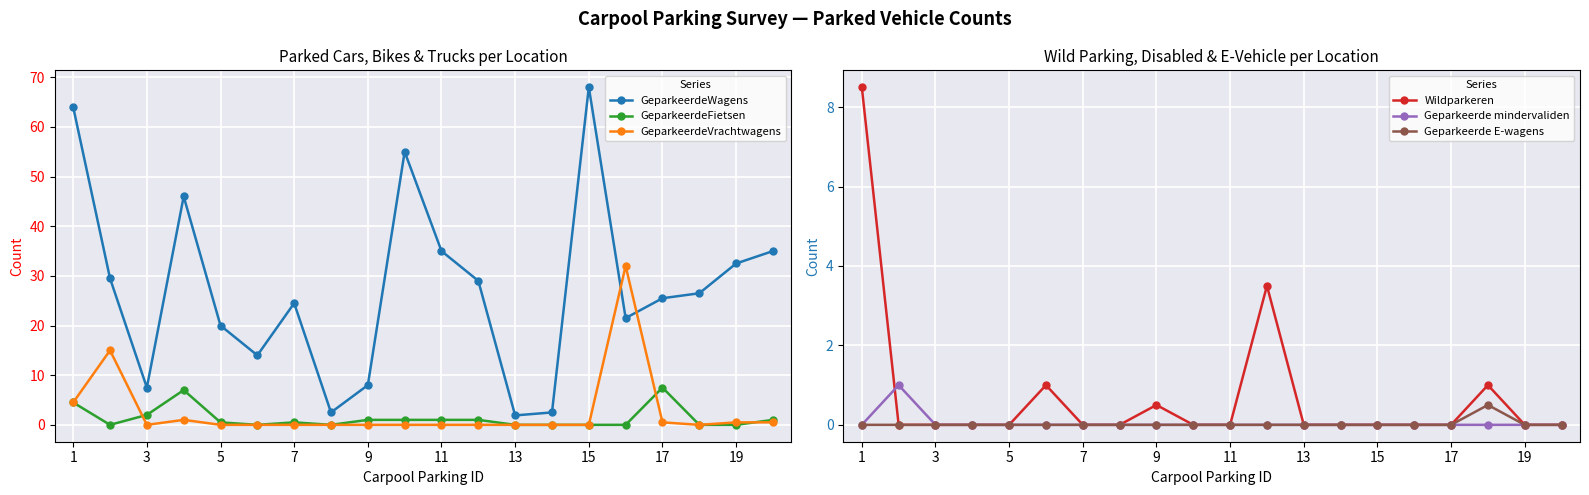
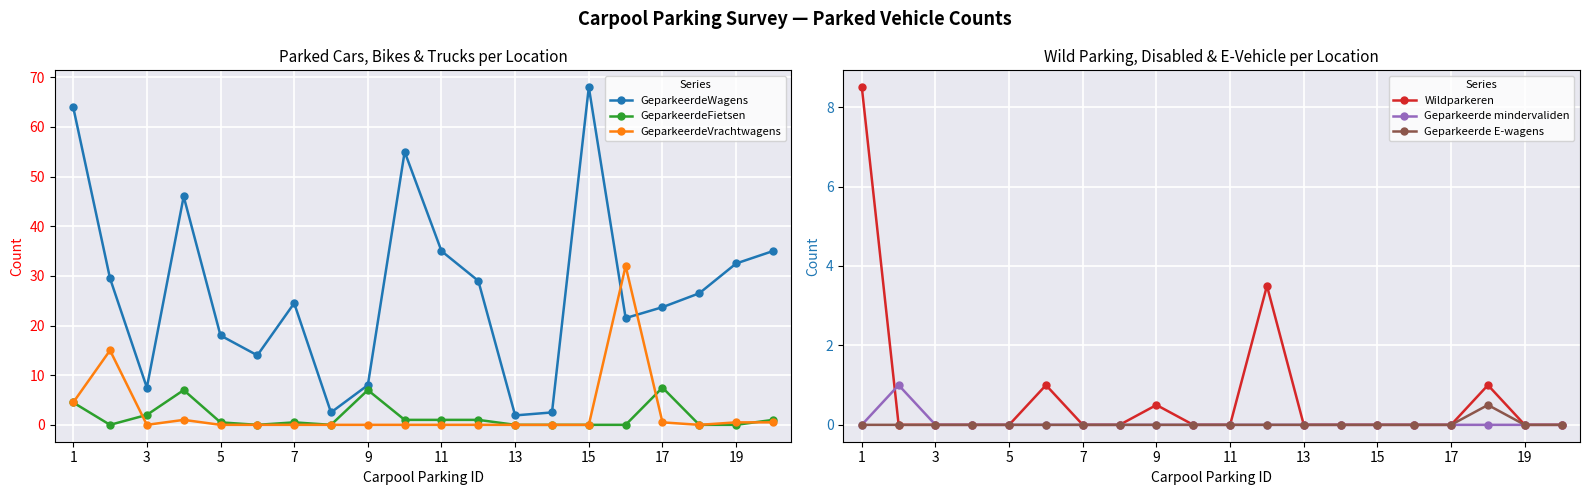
  {
    "Parked Cars, Bikes & Trucks per Location": {
      "GeparkeerdeWagens": {
        "1": 64,
        "3": 8,
-       "5": 20,
+       "5": 18,
        "7": 25,
        "9": 8,
        "11": 35,
        "13": 2,
        "15": 68,
-       "17": 26,
+       "17": 24,
        "19": 33
      },
      "GeparkeerdeFietsen": {
        "3": 2,
-       "9": 1,
+       "9": 7,
        "11": 1,
        "17": 8
      },
      "GeparkeerdeVrachtwagens": {
        "3": 0,
        "9": 0,
        "11": 0,
        "17": 1
      }
    },
    "Wild Parking, Disabled & E-Vehicle per Location": {
      "Wildparkeren": {
        "1": 8.5,
        "9": 0.5
      }
    }
  }
